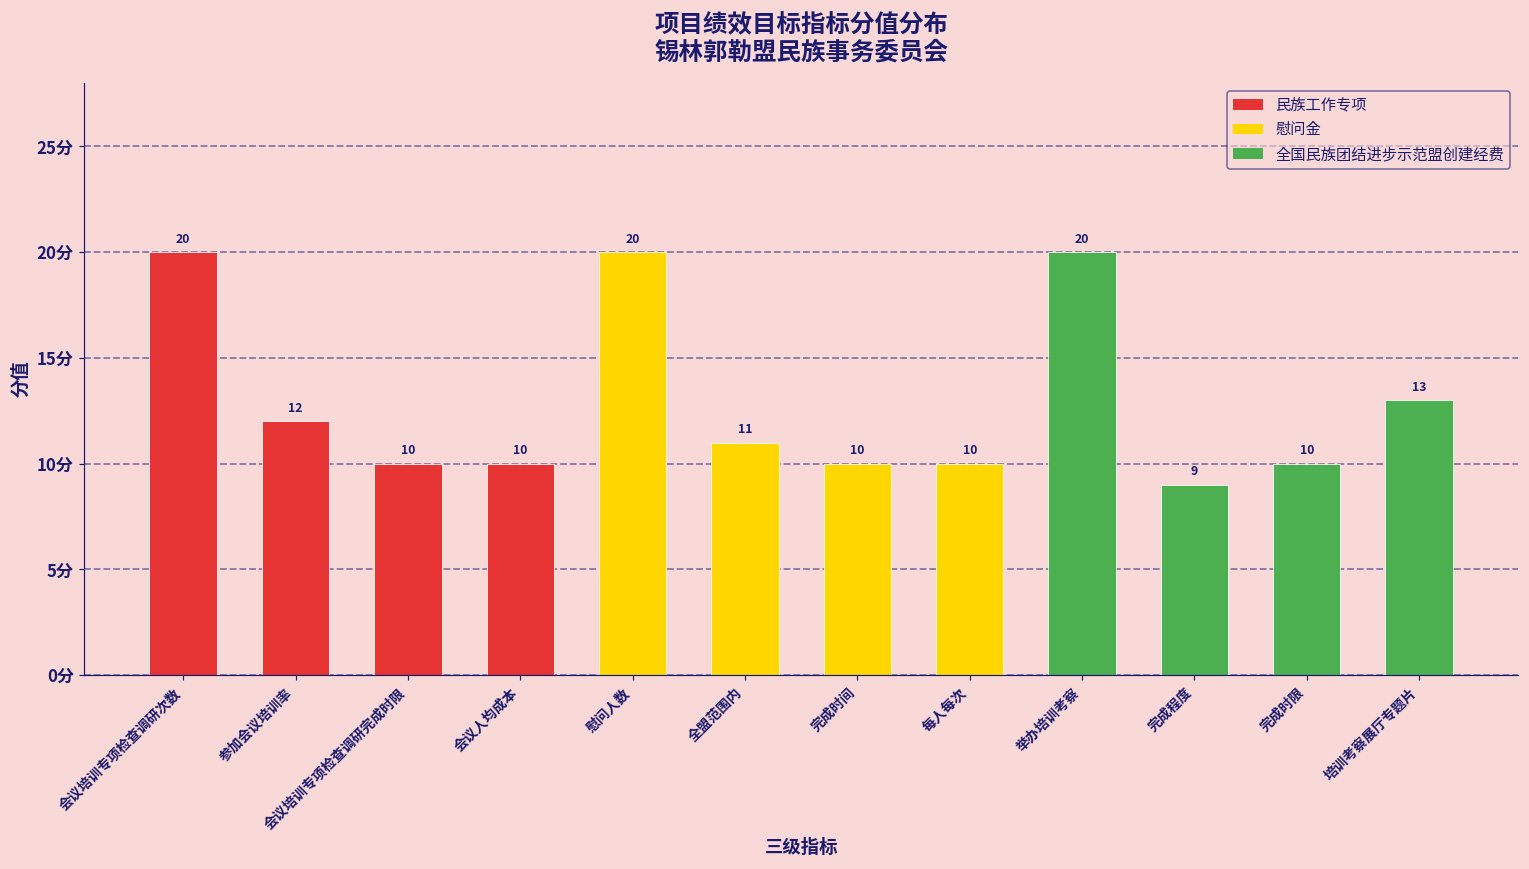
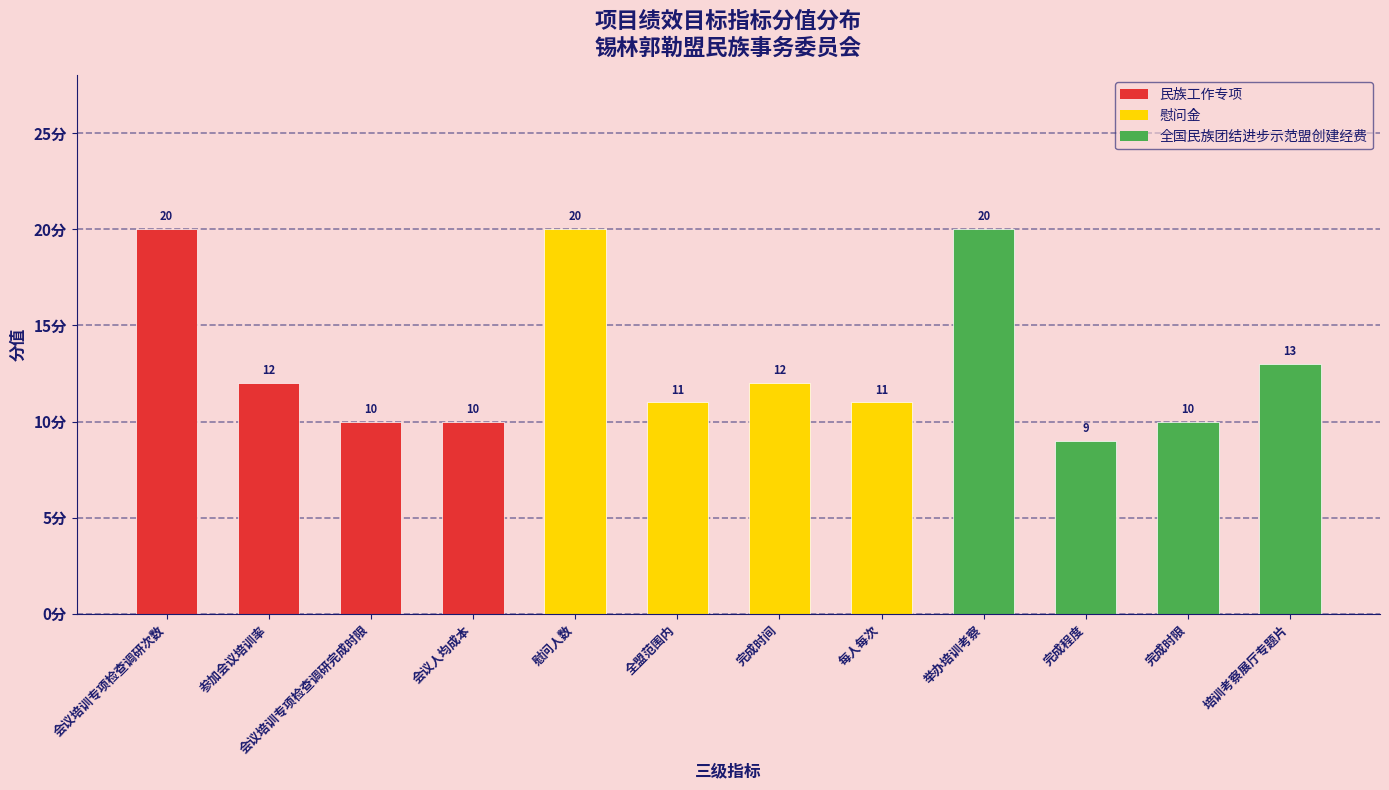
  {
    "会议培训专项检查调研次数": 20,
    "参加会议培训率": 12,
    "会议培训专项检查调研完成时限": 10,
    "会议人均成本": 10,
    "慰问人数": 20,
    "全盟范围内": 11,
-   "完成时间": 10,
-   "每人每次": 10,
+   "完成时间": 12,
+   "每人每次": 11,
    "举办培训考察": 20,
    "完成程度": 9,
    "完成时限": 10,
    "培训考察展厅专题片": 13
  }
